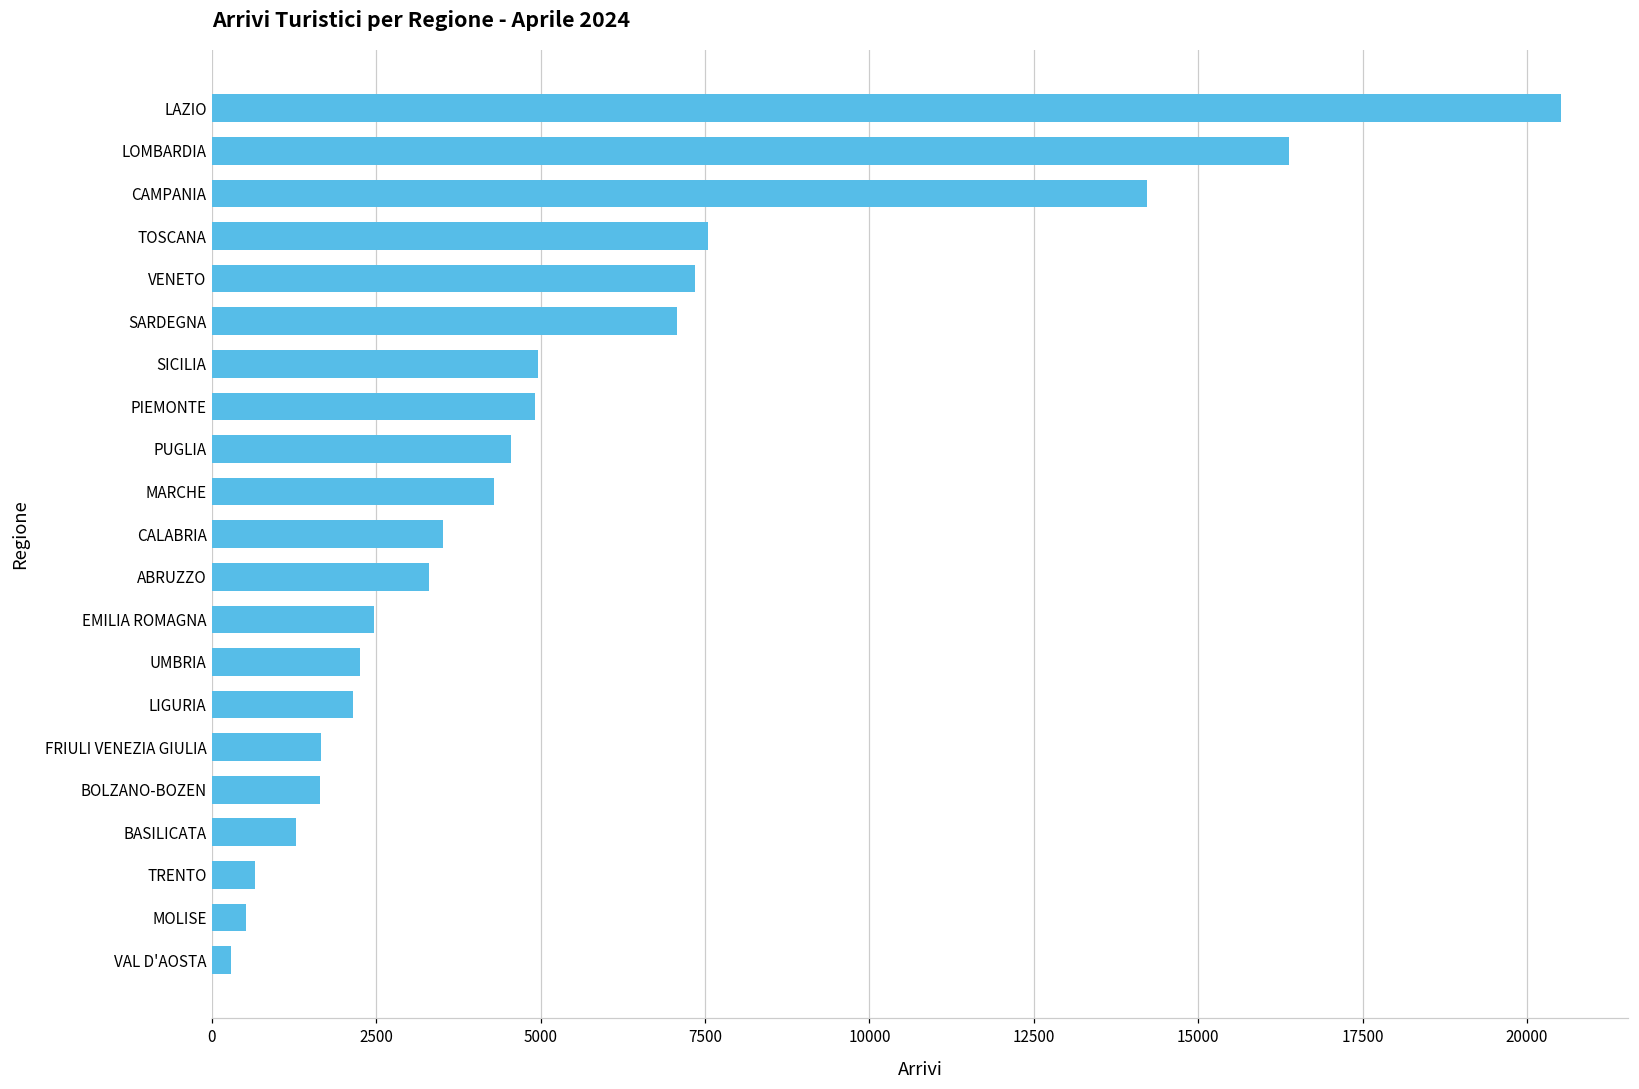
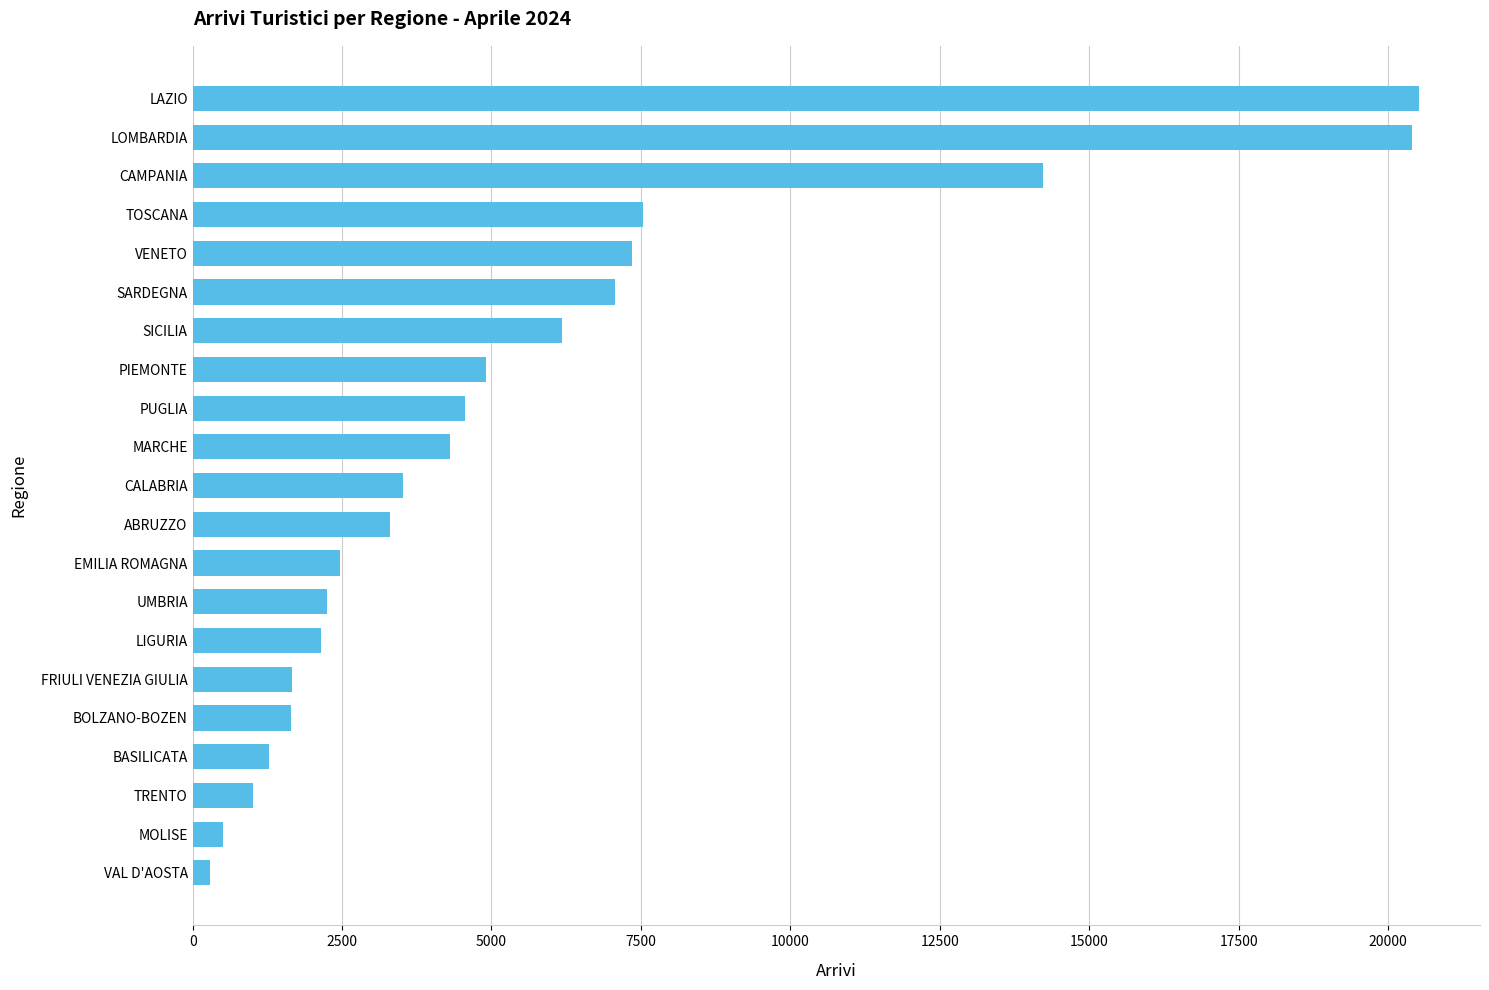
  {
    "LAZIO": 20500,
-   "LOMBARDIA": 16400,
+   "LOMBARDIA": 20400,
    "CAMPANIA": 14200,
    "TOSCANA": 7500,
    "VENETO": 7400,
    "SARDEGNA": 7100,
-   "SICILIA": 5000,
+   "SICILIA": 6200,
    "PIEMONTE": 4900,
    "PUGLIA": 4500,
    "MARCHE": 4300,
    "CALABRIA": 3500,
    "ABRUZZO": 3300,
    "EMILIA ROMAGNA": 2500,
    "UMBRIA": 2300,
    "LIGURIA": 2100,
    "FRIULI VENEZIA GIULIA": 1700,
    "BOLZANO-BOZEN": 1600,
    "BASILICATA": 1300,
-   "TRENTO": 700,
+   "TRENTO": 1000,
    "MOLISE": 500,
    "VAL D'AOSTA": 300
  }
